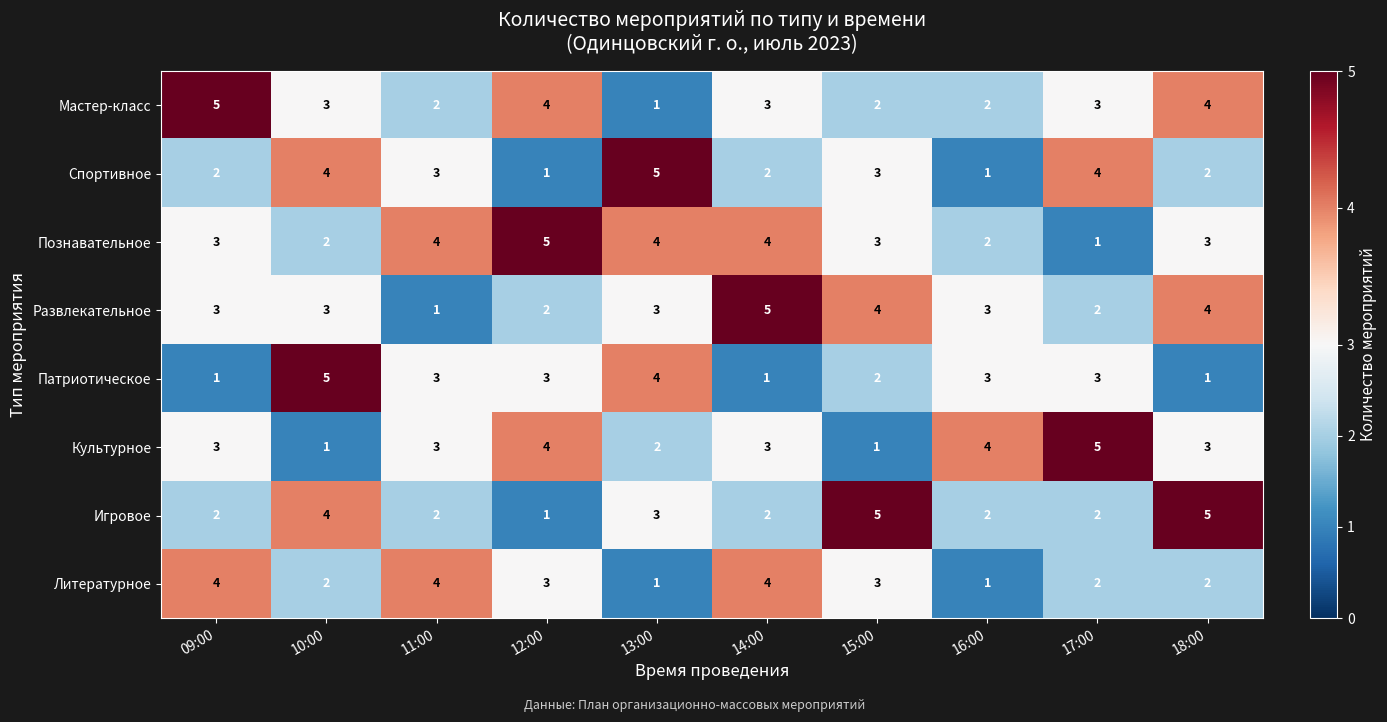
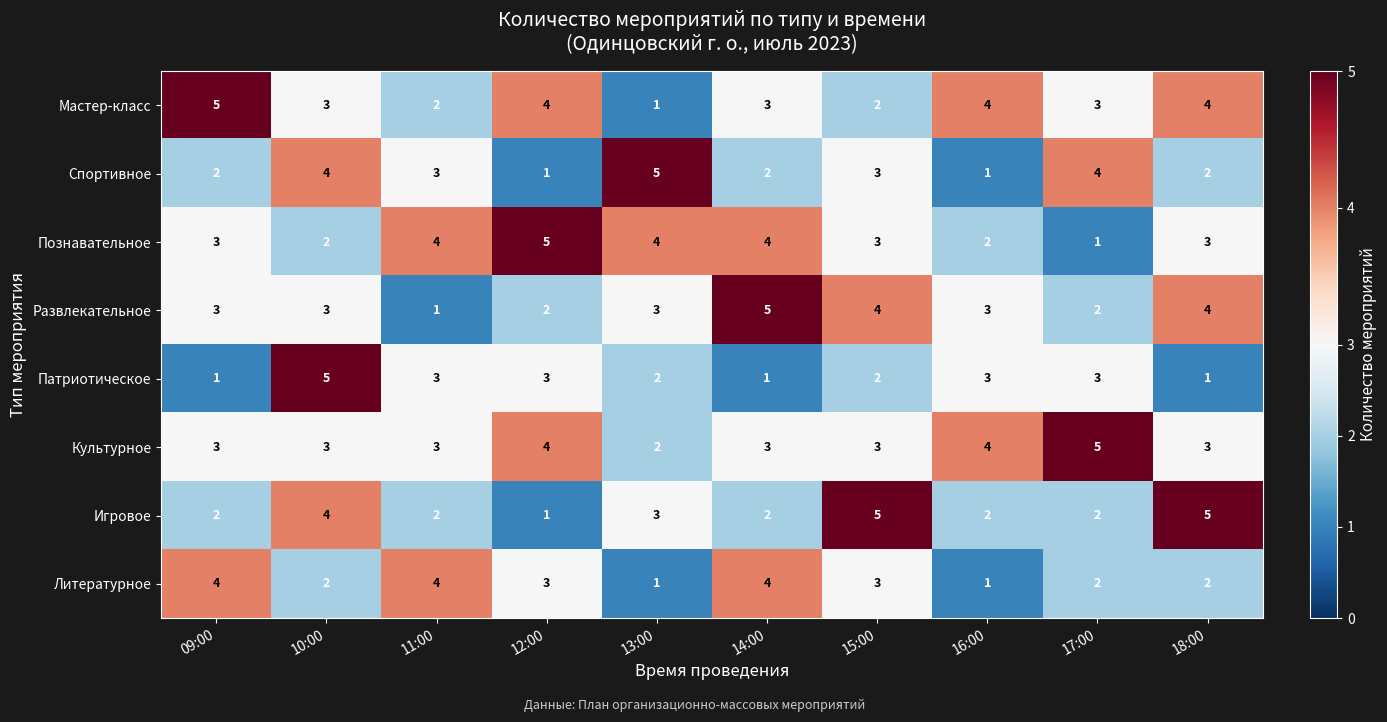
  {
    "Мастер-класс": {
      "09:00": 5,
      "10:00": 3,
      "11:00": 2,
      "12:00": 4,
      "13:00": 1,
      "14:00": 3,
      "15:00": 2,
-     "16:00": 2,
+     "16:00": 4,
      "17:00": 3,
      "18:00": 4
    },
    "Спортивное": {
      "09:00": 2,
      "10:00": 4,
      "11:00": 3,
      "12:00": 1,
      "13:00": 5,
      "14:00": 2,
      "15:00": 3,
      "16:00": 1,
      "17:00": 4,
      "18:00": 2
    },
    "Познавательное": {
      "09:00": 3,
      "10:00": 2,
      "11:00": 4,
      "12:00": 5,
      "13:00": 4,
      "14:00": 4,
      "15:00": 3,
      "16:00": 2,
      "17:00": 1,
      "18:00": 3
    },
    "Развлекательное": {
      "09:00": 3,
      "10:00": 3,
      "11:00": 1,
      "12:00": 2,
      "13:00": 3,
      "14:00": 5,
      "15:00": 4,
      "16:00": 3,
      "17:00": 2,
      "18:00": 4
    },
    "Патриотическое": {
      "09:00": 1,
      "10:00": 5,
      "11:00": 3,
      "12:00": 3,
-     "13:00": 4,
+     "13:00": 2,
      "14:00": 1,
      "15:00": 2,
      "16:00": 3,
      "17:00": 3,
      "18:00": 1
    },
    "Культурное": {
      "09:00": 3,
-     "10:00": 1,
+     "10:00": 3,
      "11:00": 3,
      "12:00": 4,
      "13:00": 2,
      "14:00": 3,
-     "15:00": 1,
+     "15:00": 3,
      "16:00": 4,
      "17:00": 5,
      "18:00": 3
    },
    "Игровое": {
      "09:00": 2,
      "10:00": 4,
      "11:00": 2,
      "12:00": 1,
      "13:00": 3,
      "14:00": 2,
      "15:00": 5,
      "16:00": 2,
      "17:00": 2,
      "18:00": 5
    },
    "Литературное": {
      "09:00": 4,
      "10:00": 2,
      "11:00": 4,
      "12:00": 3,
      "13:00": 1,
      "14:00": 4,
      "15:00": 3,
      "16:00": 1,
      "17:00": 2,
      "18:00": 2
    }
  }
